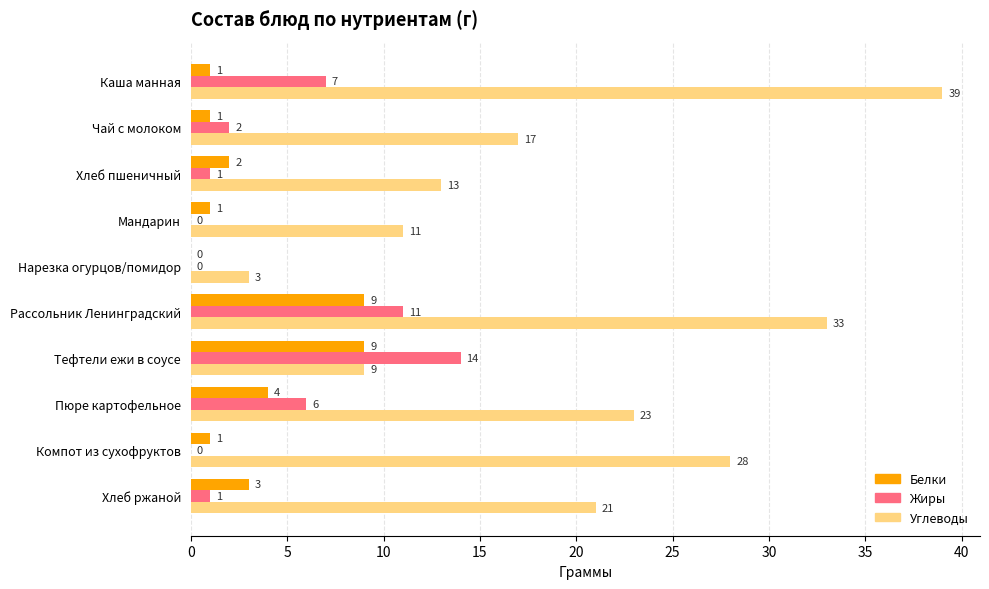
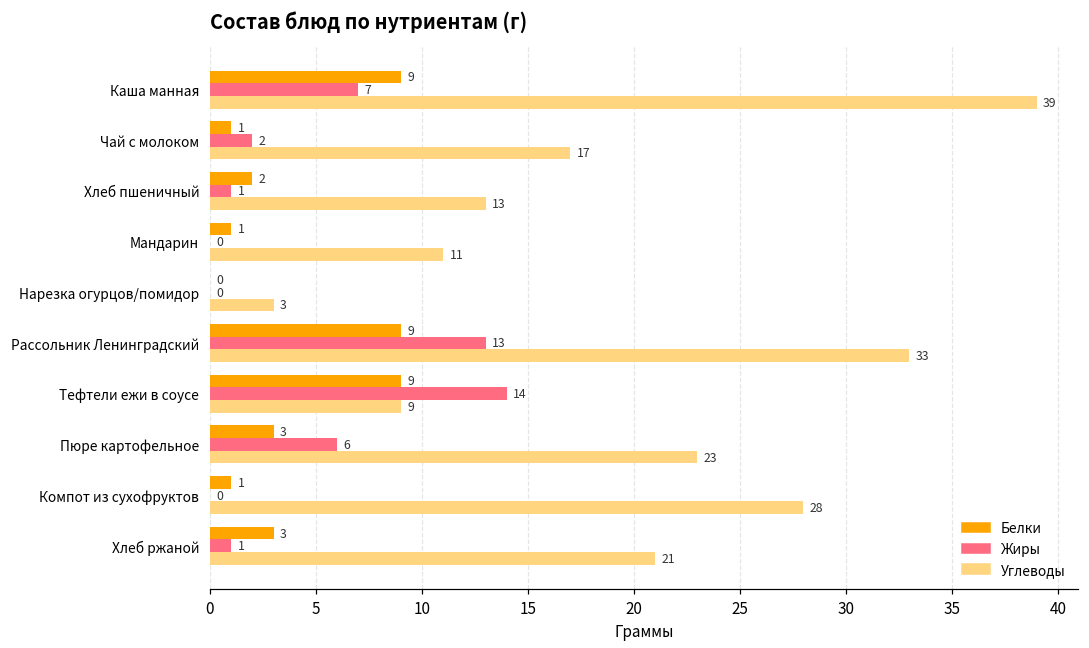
  {
    "Белки": {
-     "Каша манная": 1,
+     "Каша манная": 9,
      "Чай с молоком": 1,
      "Хлеб пшеничный": 2,
      "Мандарин": 1,
      "Нарезка огурцов/помидор": 0,
      "Рассольник Ленинградский": 9,
      "Тефтели ежи в соусе": 9,
-     "Пюре картофельное": 4,
+     "Пюре картофельное": 3,
      "Компот из сухофруктов": 1,
      "Хлеб ржаной": 3
    },
    "Жиры": {
      "Каша манная": 7,
      "Чай с молоком": 2,
      "Хлеб пшеничный": 1,
      "Мандарин": 0,
      "Нарезка огурцов/помидор": 0,
-     "Рассольник Ленинградский": 11,
+     "Рассольник Ленинградский": 13,
      "Тефтели ежи в соусе": 14,
      "Пюре картофельное": 6,
      "Компот из сухофруктов": 0,
      "Хлеб ржаной": 1
    },
    "Углеводы": {
      "Каша манная": 39,
      "Чай с молоком": 17,
      "Хлеб пшеничный": 13,
      "Мандарин": 11,
      "Нарезка огурцов/помидор": 3,
      "Рассольник Ленинградский": 33,
      "Тефтели ежи в соусе": 9,
      "Пюре картофельное": 23,
      "Компот из сухофруктов": 28,
      "Хлеб ржаной": 21
    }
  }
